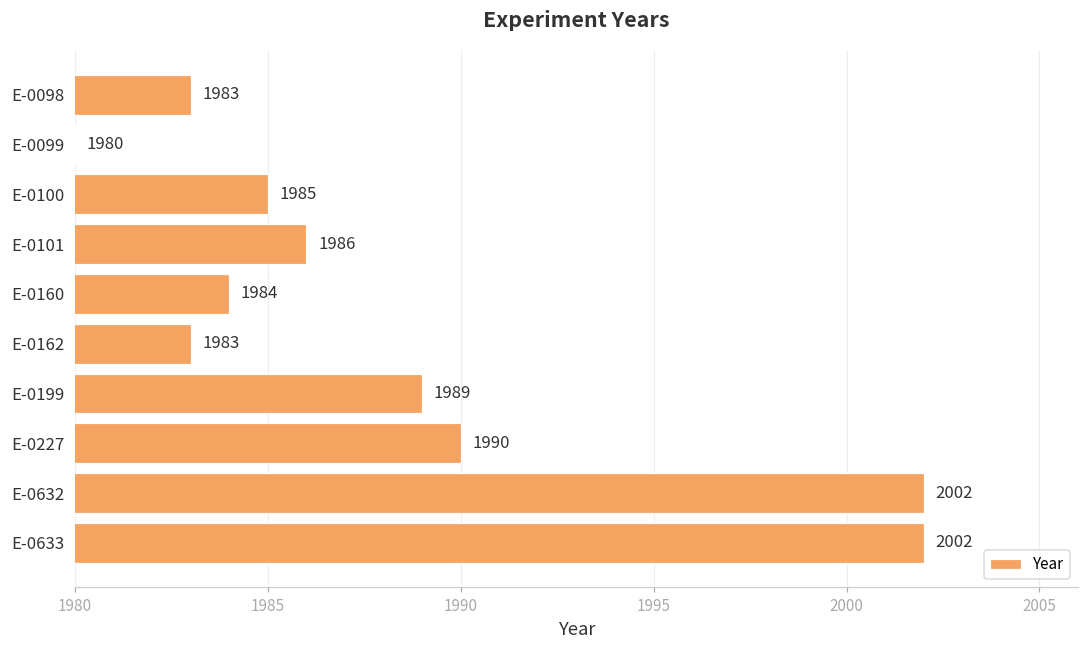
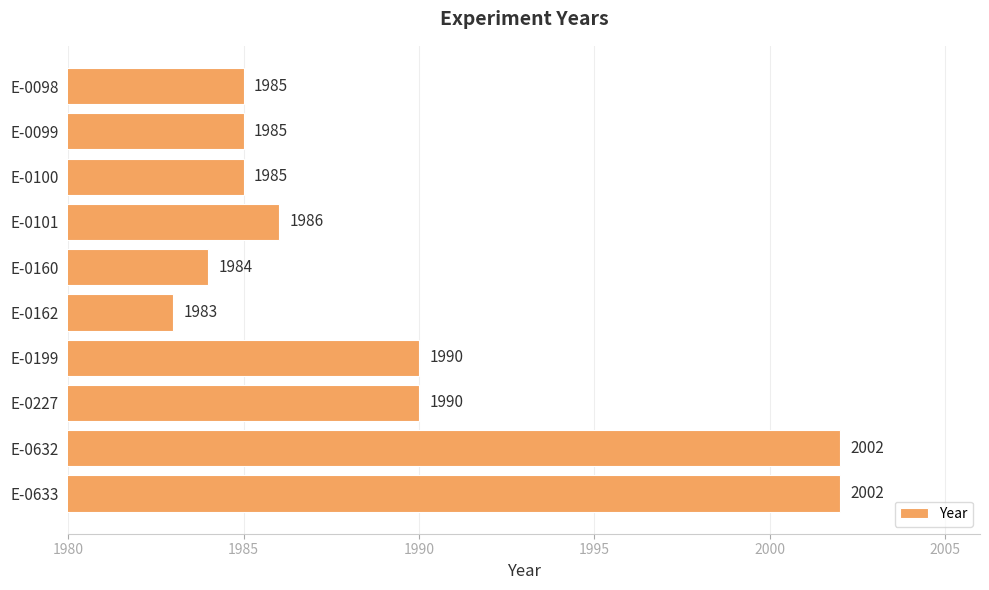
  {
-   "E-0098": 1983,
-   "E-0099": 1980,
+   "E-0098": 1985,
+   "E-0099": 1985,
    "E-0100": 1985,
    "E-0101": 1986,
    "E-0160": 1984,
    "E-0162": 1983,
-   "E-0199": 1989,
+   "E-0199": 1990,
    "E-0227": 1990,
    "E-0632": 2002,
    "E-0633": 2002
  }
